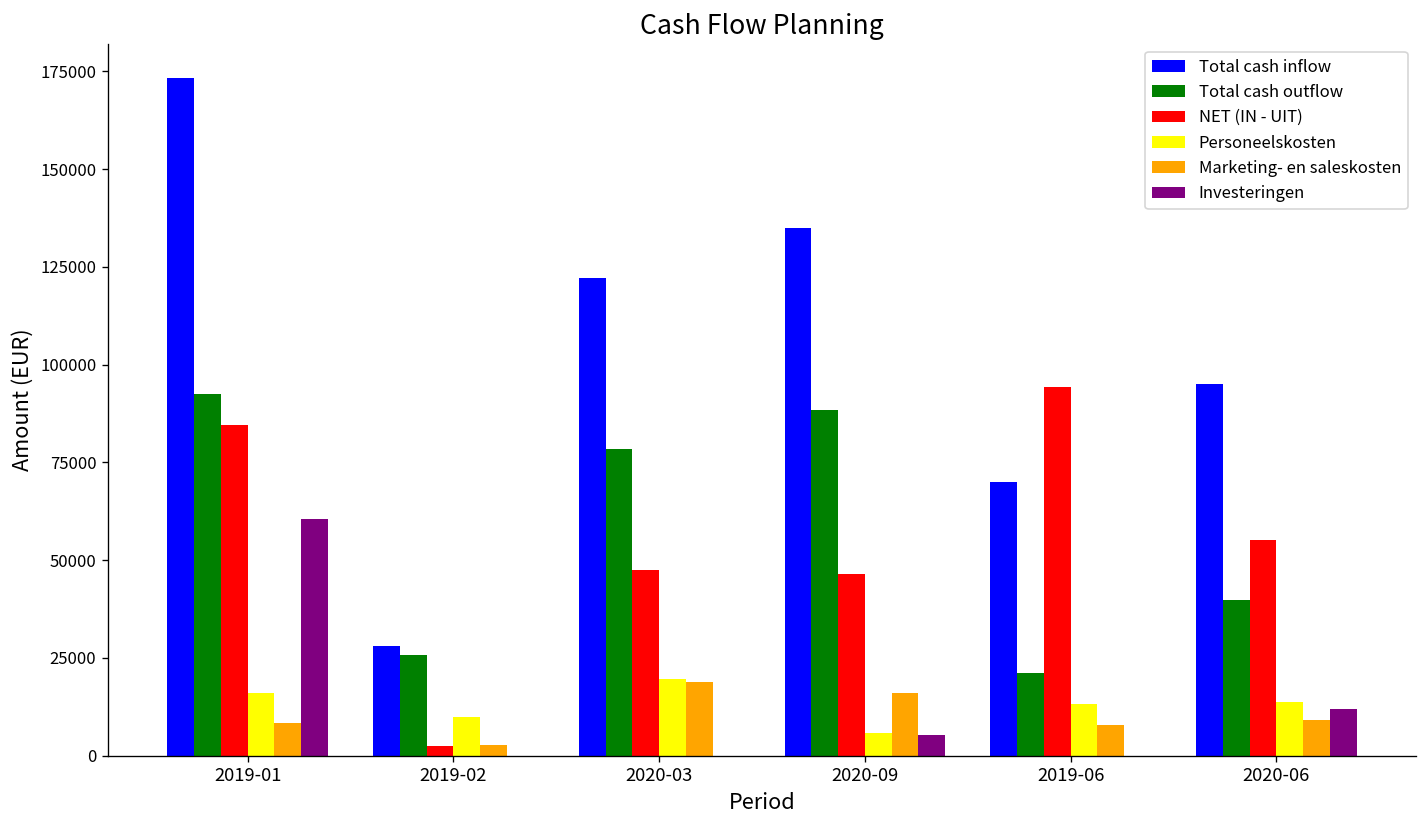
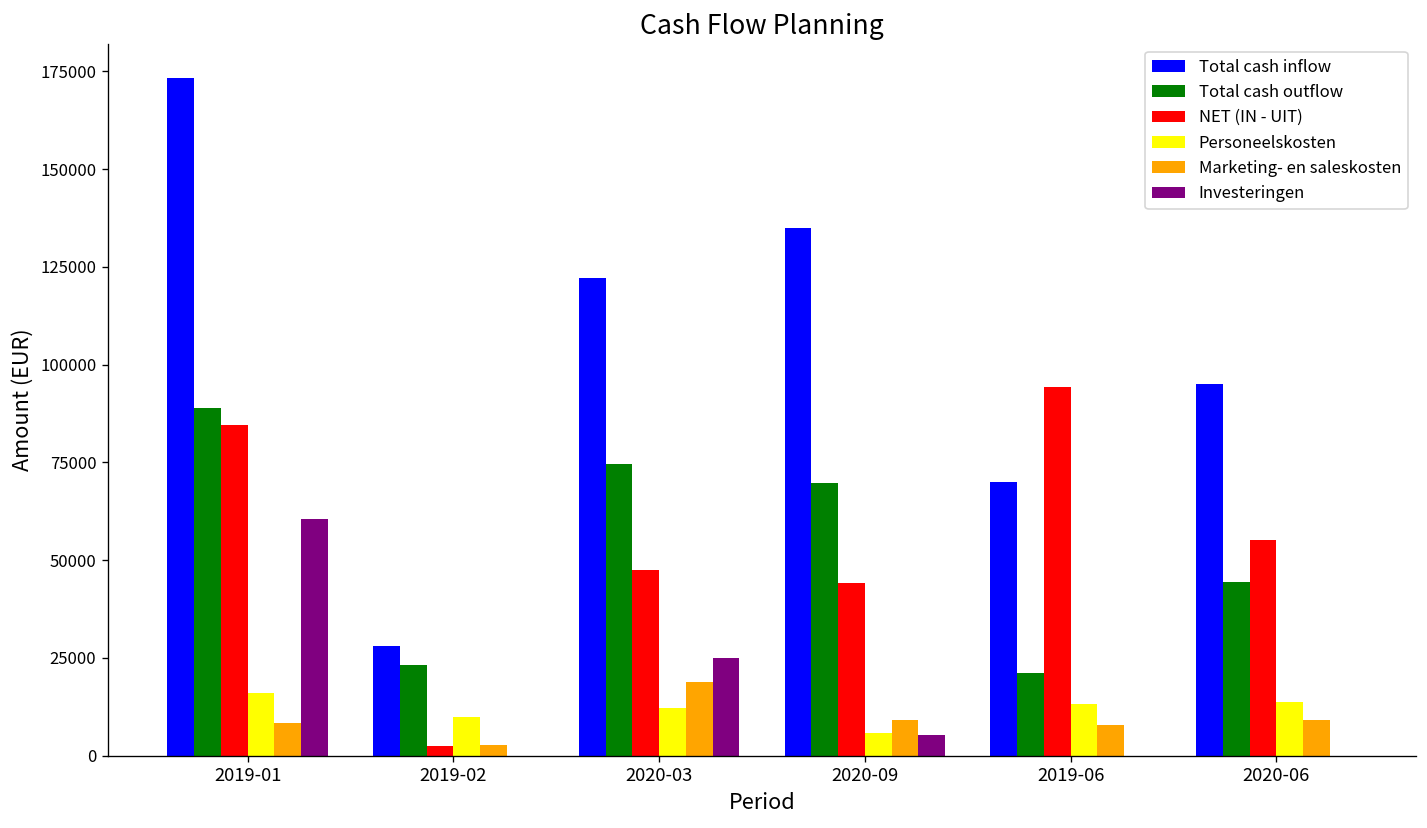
  {
    "Total cash inflow": {
      "2019-01": 173000,
      "2019-02": 28000,
      "2020-03": 122000,
      "2020-09": 135000,
      "2019-06": 70000,
      "2020-06": 95000
    },
    "Total cash outflow": {
-     "2019-01": 93000,
-     "2019-02": 26000,
-     "2020-03": 79000,
-     "2020-09": 88000,
+     "2019-01": 89000,
+     "2019-02": 23000,
+     "2020-03": 74000,
+     "2020-09": 70000,
      "2019-06": 21000,
-     "2020-06": 40000
+     "2020-06": 44000
    },
    "NET (IN - UIT)": {
      "2019-01": 85000,
      "2019-02": 2000,
      "2020-03": 48000,
-     "2020-09": 47000,
+     "2020-09": 44000,
      "2019-06": 94000,
      "2020-06": 55000
    },
    "Personeelskosten": {
      "2019-01": 16000,
      "2019-02": 10000,
-     "2020-03": 20000,
+     "2020-03": 12000,
      "2020-09": 6000,
      "2019-06": 13000,
      "2020-06": 14000
    },
    "Marketing- en saleskosten": {
      "2019-01": 8000,
      "2019-02": 3000,
      "2020-03": 19000,
-     "2020-09": 16000,
+     "2020-09": 9000,
      "2019-06": 8000,
      "2020-06": 9000
    },
    "Investeringen": {
      "2019-01": 61000,
      "2019-02": 0,
-     "2020-03": 0,
+     "2020-03": 25000,
      "2020-09": 5000,
      "2019-06": 0,
-     "2020-06": 12000
+     "2020-06": 0
    }
  }
